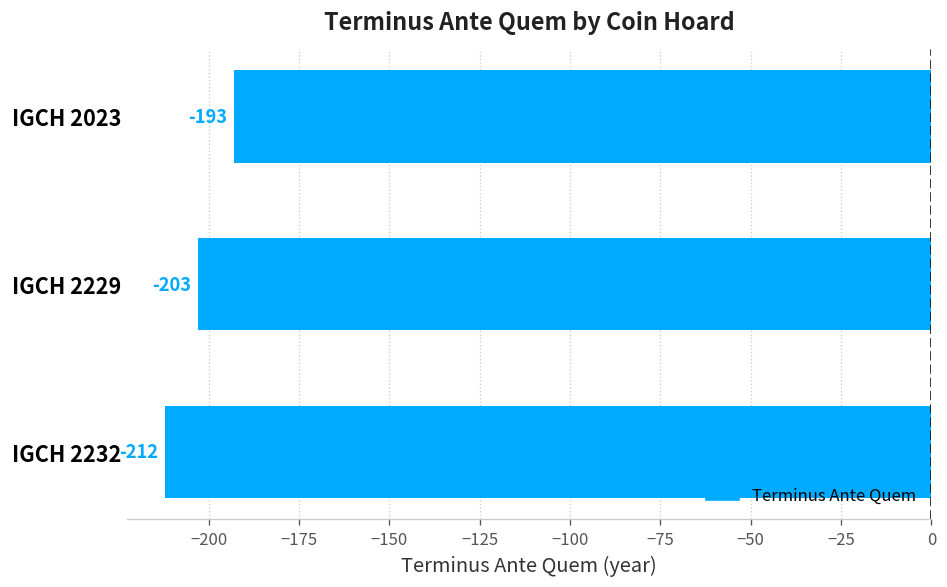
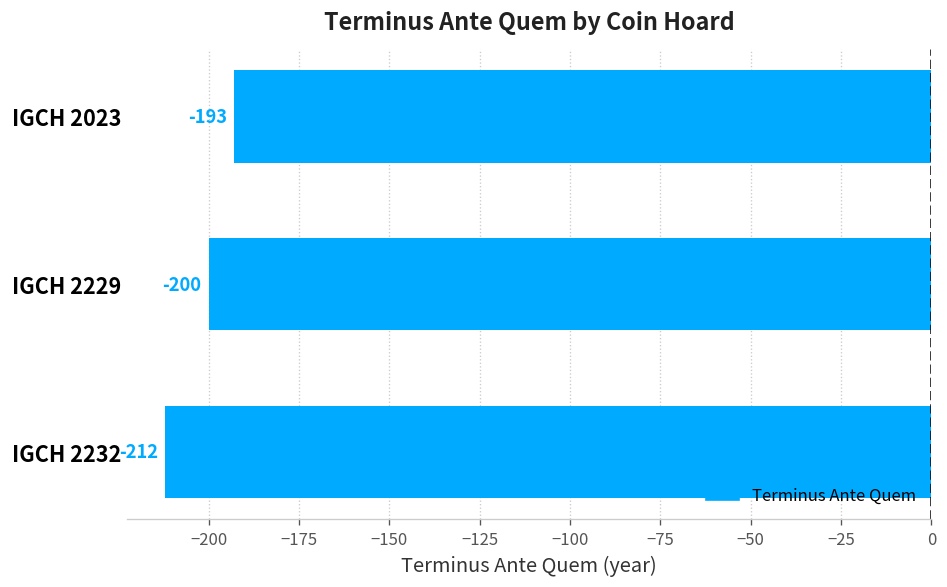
  {
    "IGCH 2023": -193,
-   "IGCH 2229": -203,
+   "IGCH 2229": -200,
    "IGCH 2232": -212
  }
